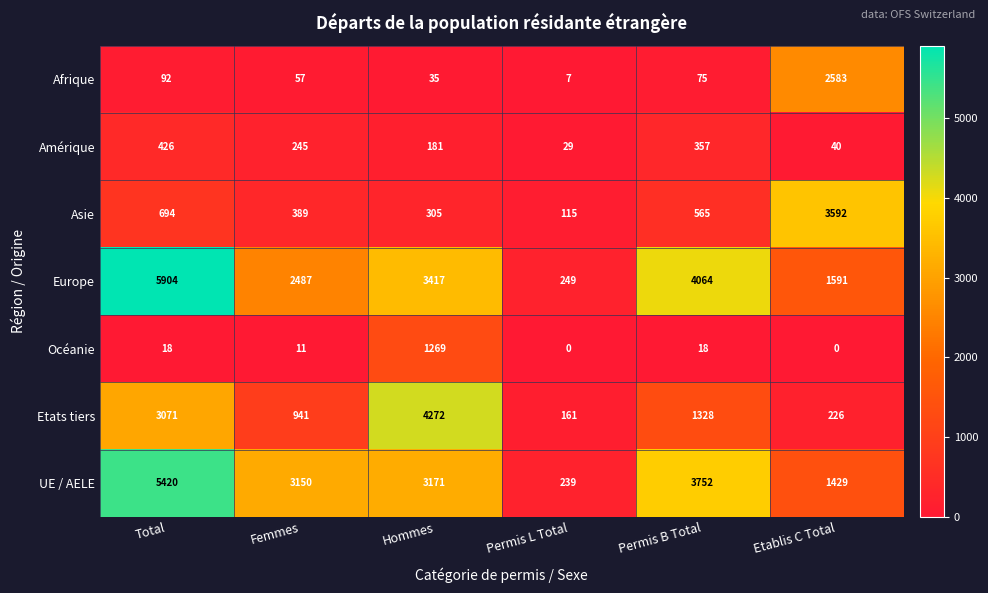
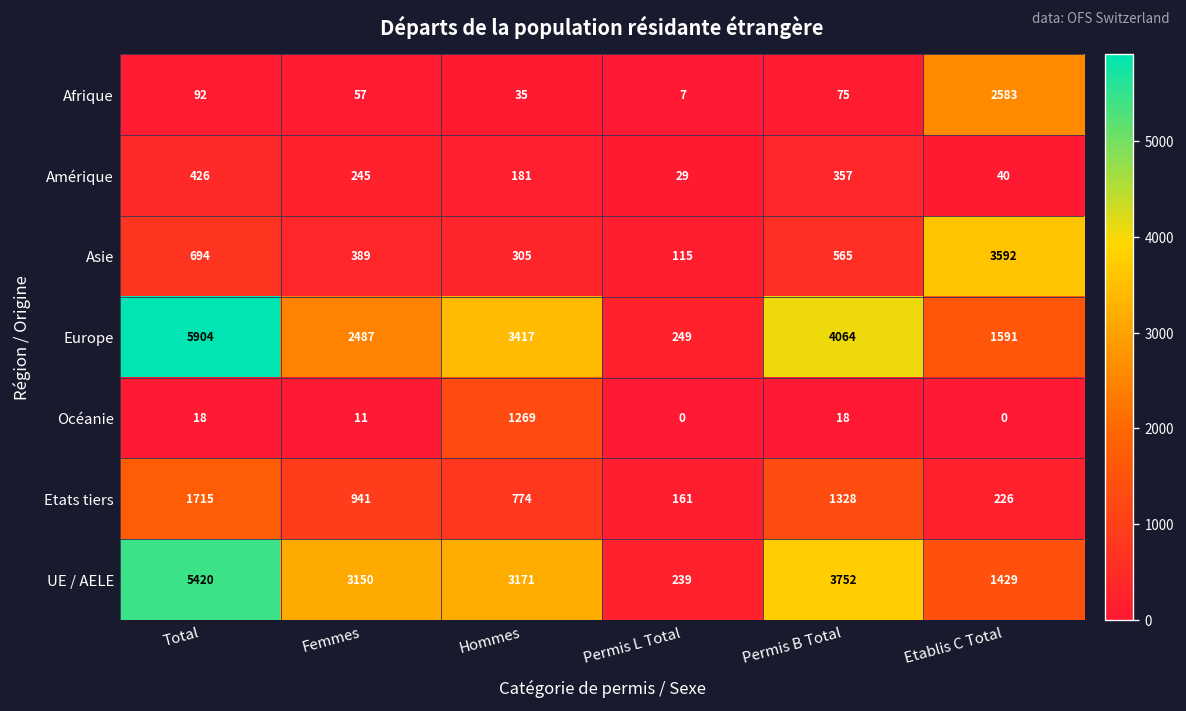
  {
    "Afrique": {
      "Total": 92,
      "Femmes": 57,
      "Hommes": 35,
      "Permis L Total": 7,
      "Permis B Total": 75,
      "Etablis C Total": 2583
    },
    "Amérique": {
      "Total": 426,
      "Femmes": 245,
      "Hommes": 181,
      "Permis L Total": 29,
      "Permis B Total": 357,
      "Etablis C Total": 40
    },
    "Asie": {
      "Total": 694,
      "Femmes": 389,
      "Hommes": 305,
      "Permis L Total": 115,
      "Permis B Total": 565,
      "Etablis C Total": 3592
    },
    "Europe": {
      "Total": 5904,
      "Femmes": 2487,
      "Hommes": 3417,
      "Permis L Total": 249,
      "Permis B Total": 4064,
      "Etablis C Total": 1591
    },
    "Océanie": {
      "Total": 18,
      "Femmes": 11,
      "Hommes": 1269,
      "Permis L Total": 0,
      "Permis B Total": 18,
      "Etablis C Total": 0
    },
    "Etats tiers": {
-     "Total": 3071,
+     "Total": 1715,
      "Femmes": 941,
-     "Hommes": 4272,
+     "Hommes": 774,
      "Permis L Total": 161,
      "Permis B Total": 1328,
      "Etablis C Total": 226
    },
    "UE / AELE": {
      "Total": 5420,
      "Femmes": 3150,
      "Hommes": 3171,
      "Permis L Total": 239,
      "Permis B Total": 3752,
      "Etablis C Total": 1429
    }
  }
